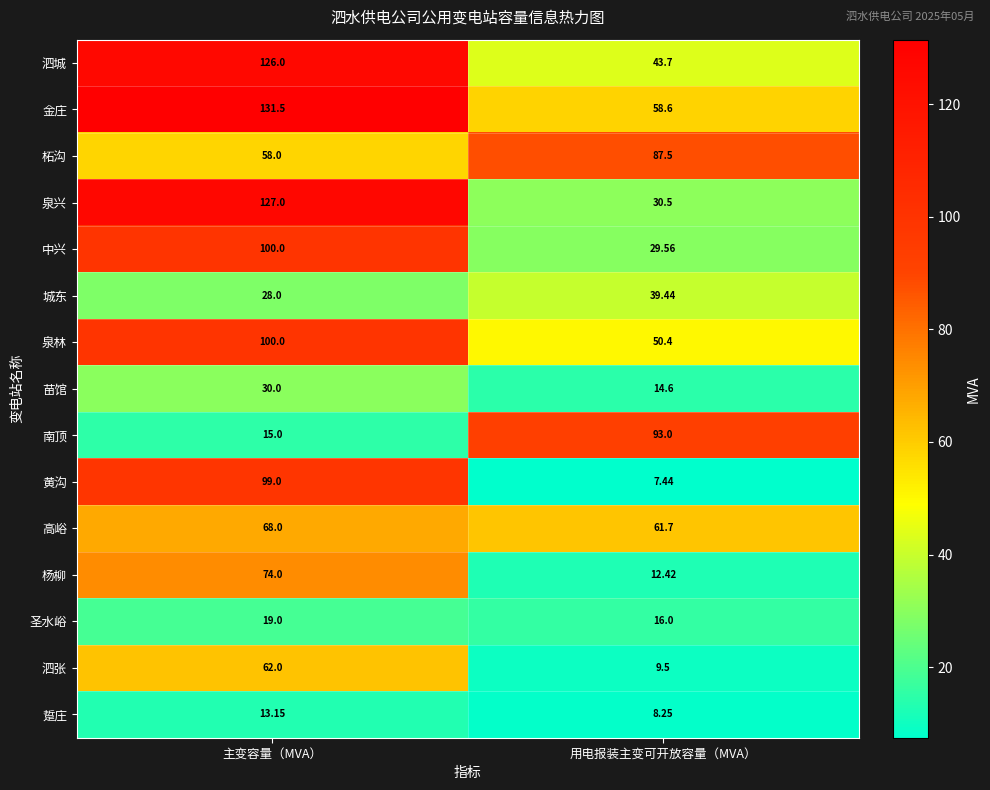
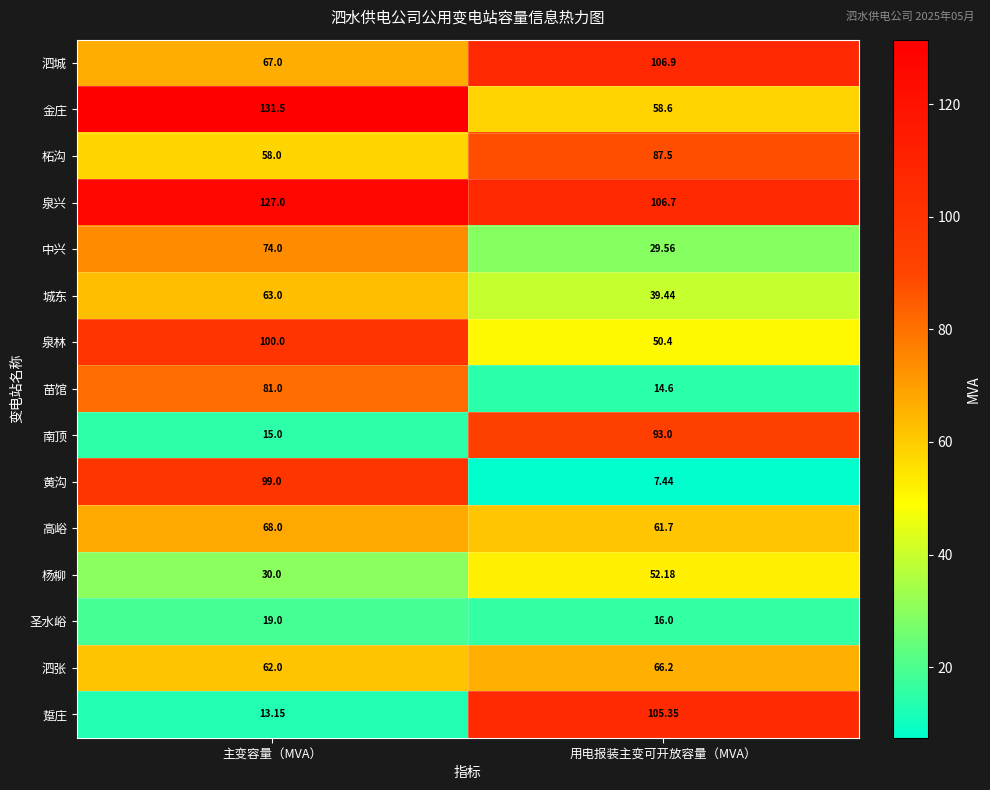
  {
    "泗城": {
-     "主变容量（MVA）": 126.0,
-     "用电报装主变可开放容量（MVA）": 43.7
+     "主变容量（MVA）": 67.0,
+     "用电报装主变可开放容量（MVA）": 106.9
    },
    "金庄": {
      "主变容量（MVA）": 131.5,
      "用电报装主变可开放容量（MVA）": 58.6
    },
    "柘沟": {
      "主变容量（MVA）": 58.0,
      "用电报装主变可开放容量（MVA）": 87.5
    },
    "泉兴": {
      "主变容量（MVA）": 127.0,
-     "用电报装主变可开放容量（MVA）": 30.5
+     "用电报装主变可开放容量（MVA）": 106.7
    },
    "中兴": {
-     "主变容量（MVA）": 100.0,
+     "主变容量（MVA）": 74.0,
      "用电报装主变可开放容量（MVA）": 29.56
    },
    "城东": {
-     "主变容量（MVA）": 28.0,
+     "主变容量（MVA）": 63.0,
      "用电报装主变可开放容量（MVA）": 39.44
    },
    "泉林": {
      "主变容量（MVA）": 100.0,
      "用电报装主变可开放容量（MVA）": 50.4
    },
    "苗馆": {
-     "主变容量（MVA）": 30.0,
+     "主变容量（MVA）": 81.0,
      "用电报装主变可开放容量（MVA）": 14.6
    },
    "南顶": {
      "主变容量（MVA）": 15.0,
      "用电报装主变可开放容量（MVA）": 93.0
    },
    "黄沟": {
      "主变容量（MVA）": 99.0,
      "用电报装主变可开放容量（MVA）": 7.44
    },
    "高峪": {
      "主变容量（MVA）": 68.0,
      "用电报装主变可开放容量（MVA）": 61.7
    },
    "杨柳": {
-     "主变容量（MVA）": 74.0,
-     "用电报装主变可开放容量（MVA）": 12.42
+     "主变容量（MVA）": 30.0,
+     "用电报装主变可开放容量（MVA）": 52.18
    },
    "圣水峪": {
      "主变容量（MVA）": 19.0,
      "用电报装主变可开放容量（MVA）": 16.0
    },
    "泗张": {
      "主变容量（MVA）": 62.0,
-     "用电报装主变可开放容量（MVA）": 9.5
+     "用电报装主变可开放容量（MVA）": 66.2
    },
    "踅庄": {
      "主变容量（MVA）": 13.15,
-     "用电报装主变可开放容量（MVA）": 8.25
+     "用电报装主变可开放容量（MVA）": 105.35
    }
  }
